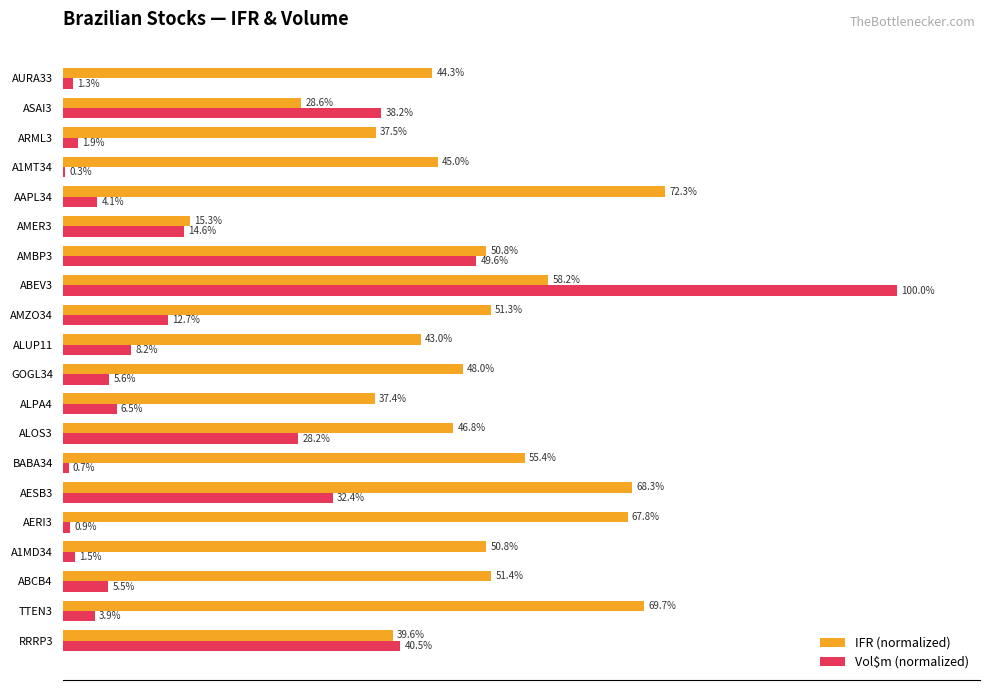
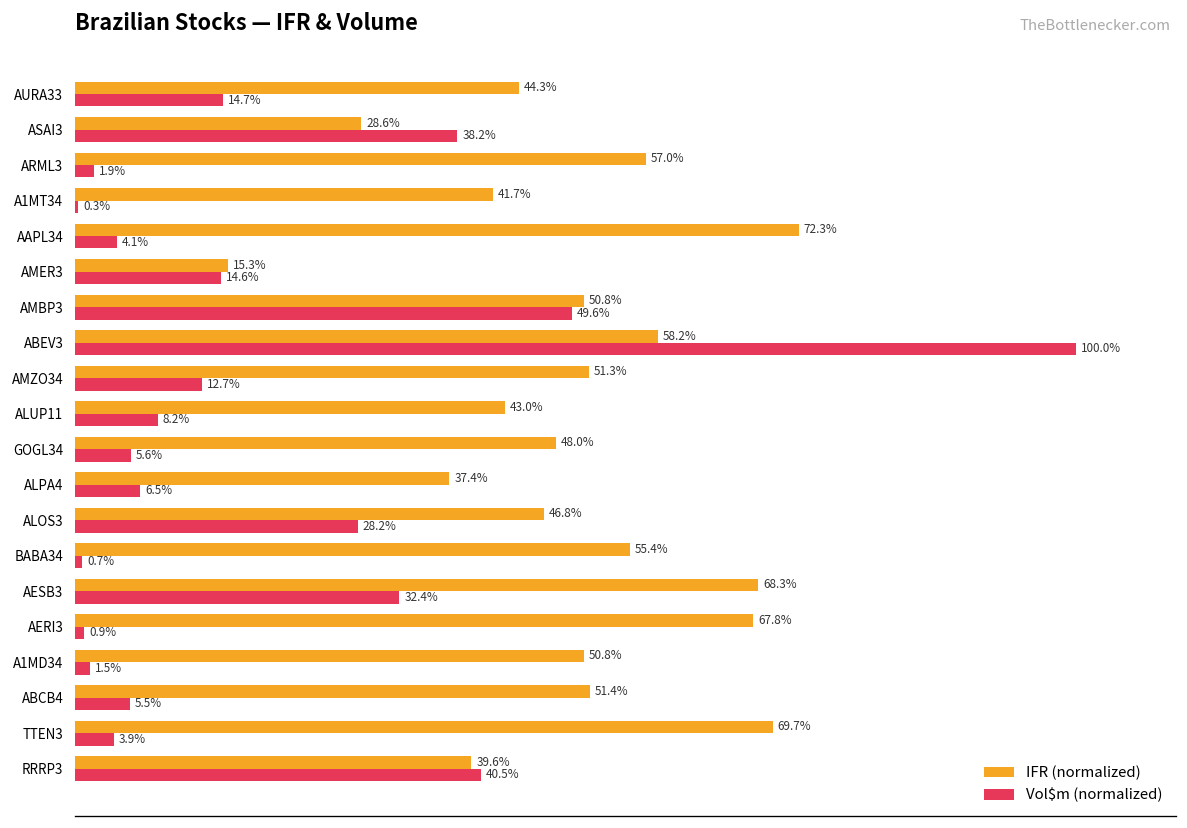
  {
    "IFR (normalized)": {
      "AURA33": "44.3%",
      "ASAI3": "28.6%",
-     "ARML3": "37.5%",
-     "A1MT34": "45.0%",
+     "ARML3": "57.0%",
+     "A1MT34": "41.7%",
      "AAPL34": "72.3%",
      "AMER3": "15.3%",
      "AMBP3": "50.8%",
      "ABEV3": "58.2%",
      "AMZO34": "51.3%",
      "ALUP11": "43.0%",
      "GOGL34": "48.0%",
      "ALPA4": "37.4%",
      "ALOS3": "46.8%",
      "BABA34": "55.4%",
      "AESB3": "68.3%",
      "AERI3": "67.8%",
      "A1MD34": "50.8%",
      "ABCB4": "51.4%",
      "TTEN3": "69.7%",
      "RRRP3": "39.6%"
    },
    "Vol$m (normalized)": {
-     "AURA33": "1.3%",
+     "AURA33": "14.7%",
      "ASAI3": "38.2%",
      "ARML3": "1.9%",
      "A1MT34": "0.3%",
      "AAPL34": "4.1%",
      "AMER3": "14.6%",
      "AMBP3": "49.6%",
      "ABEV3": "100.0%",
      "AMZO34": "12.7%",
      "ALUP11": "8.2%",
      "GOGL34": "5.6%",
      "ALPA4": "6.5%",
      "ALOS3": "28.2%",
      "BABA34": "0.7%",
      "AESB3": "32.4%",
      "AERI3": "0.9%",
      "A1MD34": "1.5%",
      "ABCB4": "5.5%",
      "TTEN3": "3.9%",
      "RRRP3": "40.5%"
    }
  }
